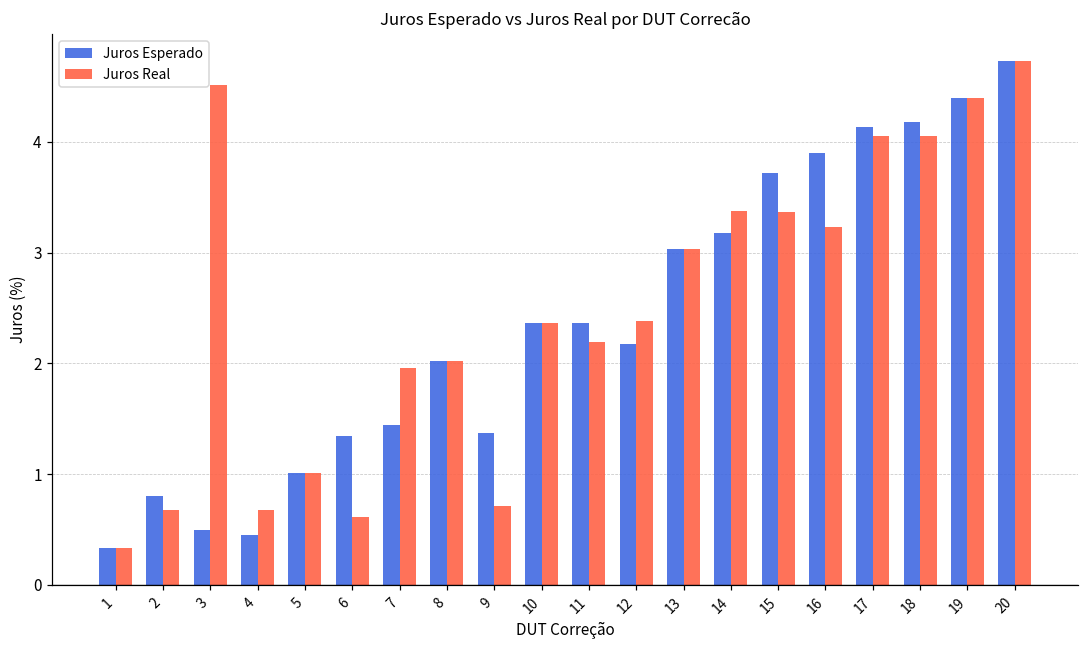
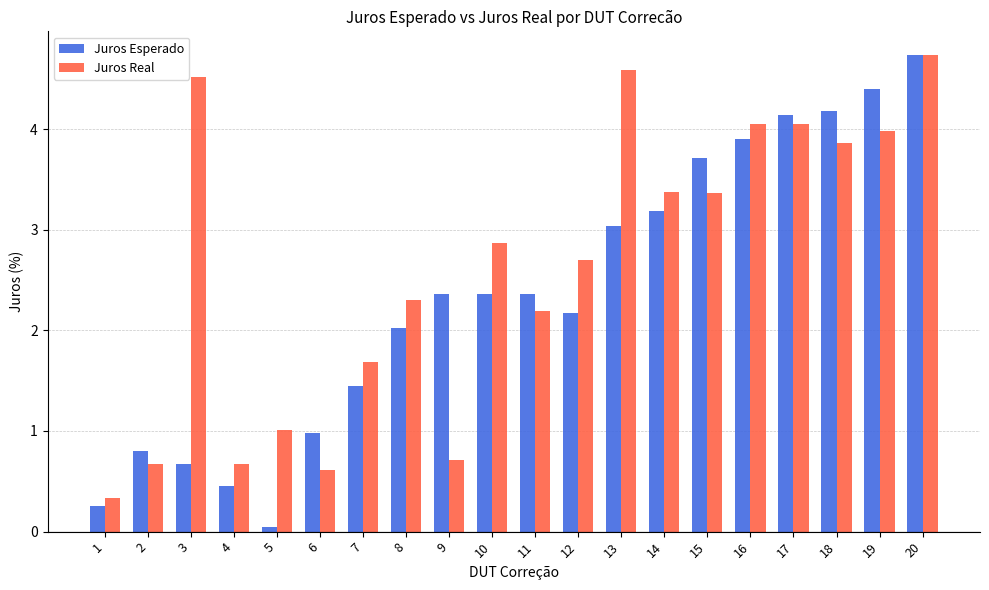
  {
    "Juros Esperado": {
-     "1": 0.34,
+     "1": 0.25,
      "2": 0.80,
-     "3": 0.50,
+     "3": 0.67,
      "4": 0.45,
-     "5": 1.01,
-     "6": 1.35,
+     "5": 0.04,
+     "6": 0.98,
      "7": 1.45,
      "8": 2.02,
-     "9": 1.37,
+     "9": 2.36,
      "10": 2.36,
      "11": 2.36,
      "12": 2.17,
      "13": 3.04,
      "14": 3.18,
      "15": 3.71,
      "16": 3.90,
      "17": 4.14,
      "18": 4.18,
      "19": 4.39,
      "20": 4.73
    },
    "Juros Real": {
      "1": 0.34,
      "2": 0.67,
      "3": 4.51,
      "4": 0.67,
      "5": 1.01,
      "6": 0.61,
-     "7": 1.96,
-     "8": 2.02,
+     "7": 1.68,
+     "8": 2.30,
      "9": 0.71,
-     "10": 2.36,
+     "10": 2.87,
      "11": 2.19,
-     "12": 2.38,
-     "13": 3.04,
+     "12": 2.70,
+     "13": 4.58,
      "14": 3.38,
      "15": 3.37,
-     "16": 3.23,
+     "16": 4.05,
      "17": 4.05,
-     "18": 4.05,
-     "19": 4.39,
+     "18": 3.86,
+     "19": 3.98,
      "20": 4.73
    }
  }
